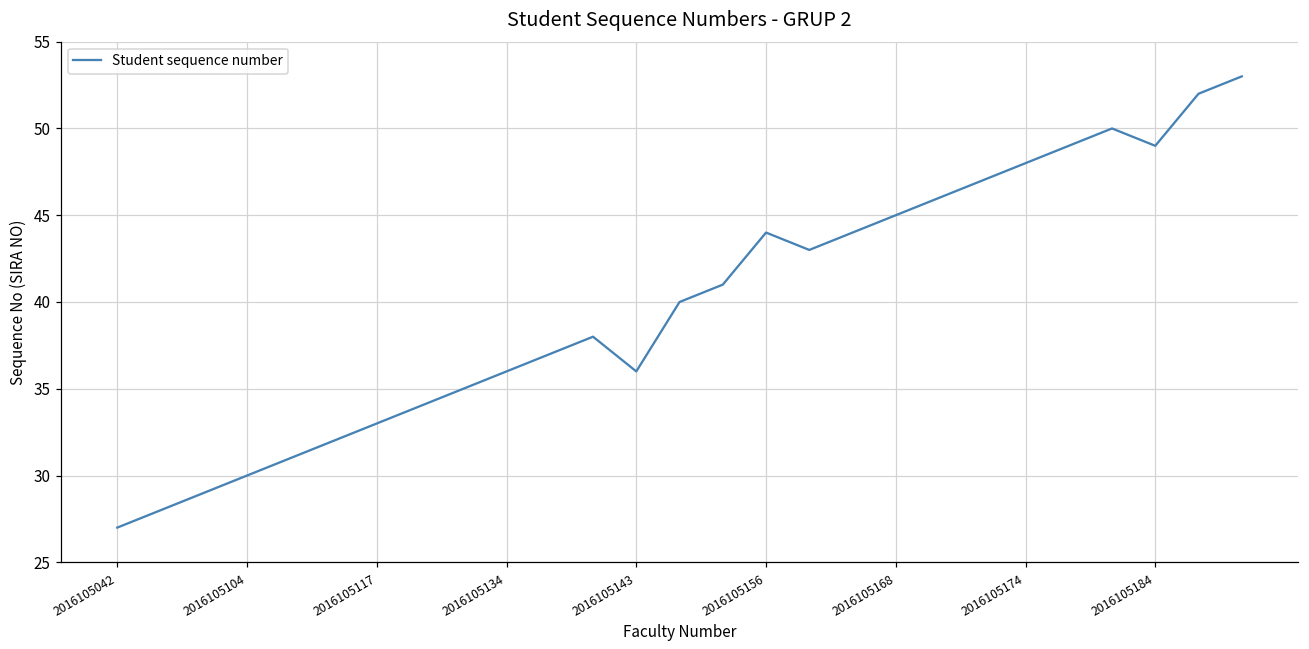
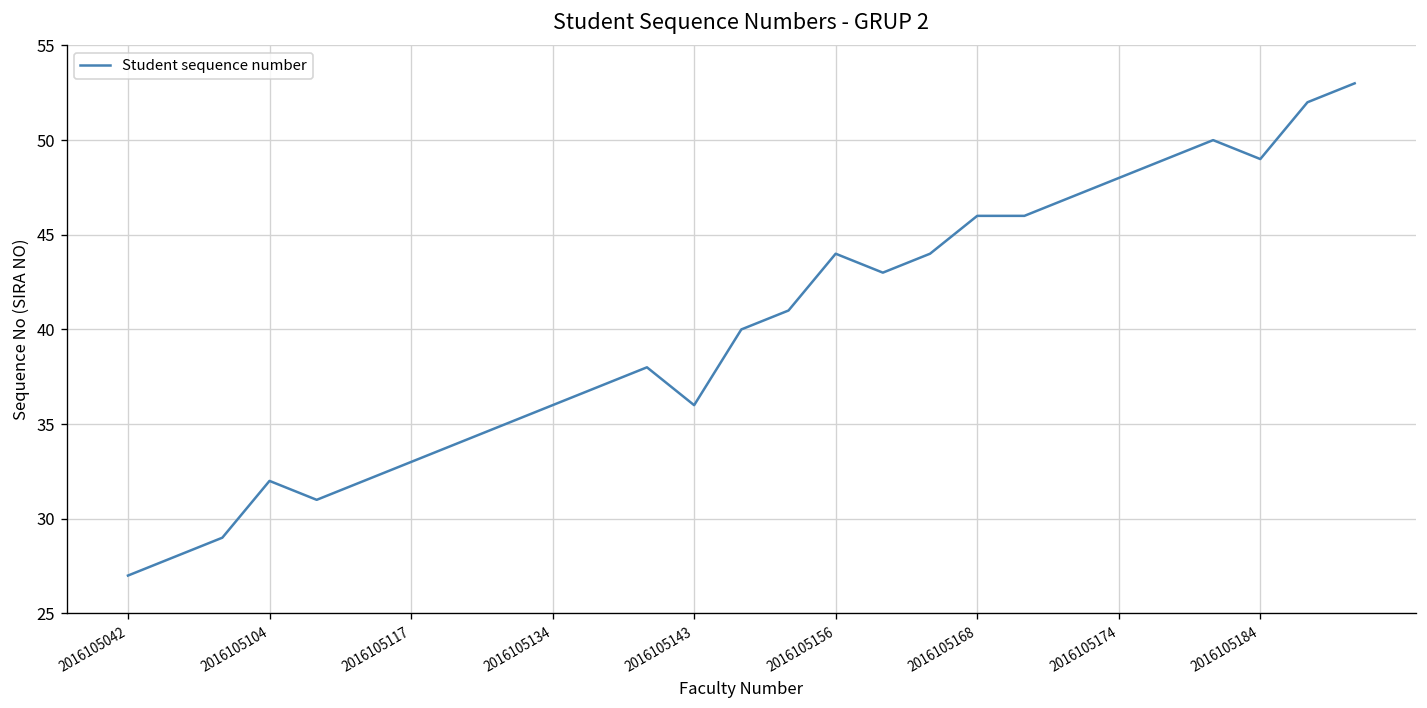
  {
    "2016105042": 27,
-   "2016105104": 30,
+   "2016105104": 32,
    "2016105117": 33,
    "2016105134": 36,
    "2016105143": 36,
    "2016105156": 44,
-   "2016105168": 45,
+   "2016105168": 46,
    "2016105174": 48,
    "2016105184": 49
  }
